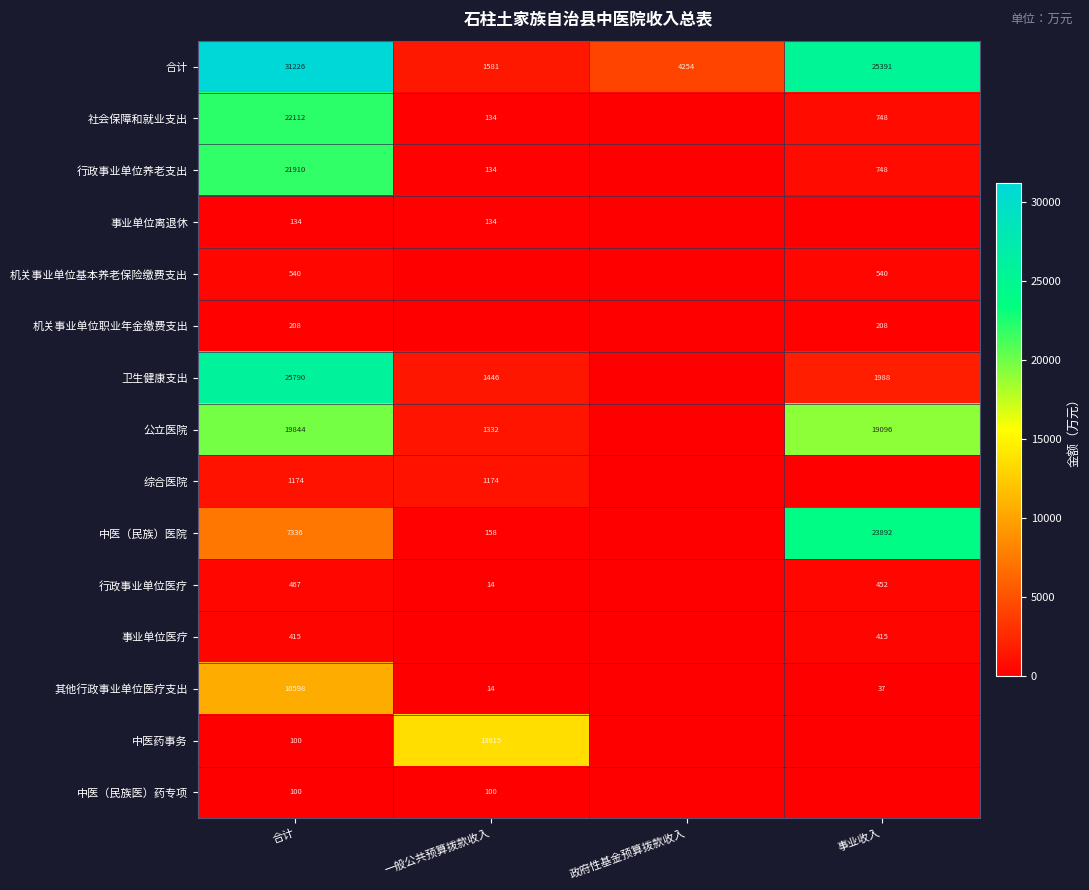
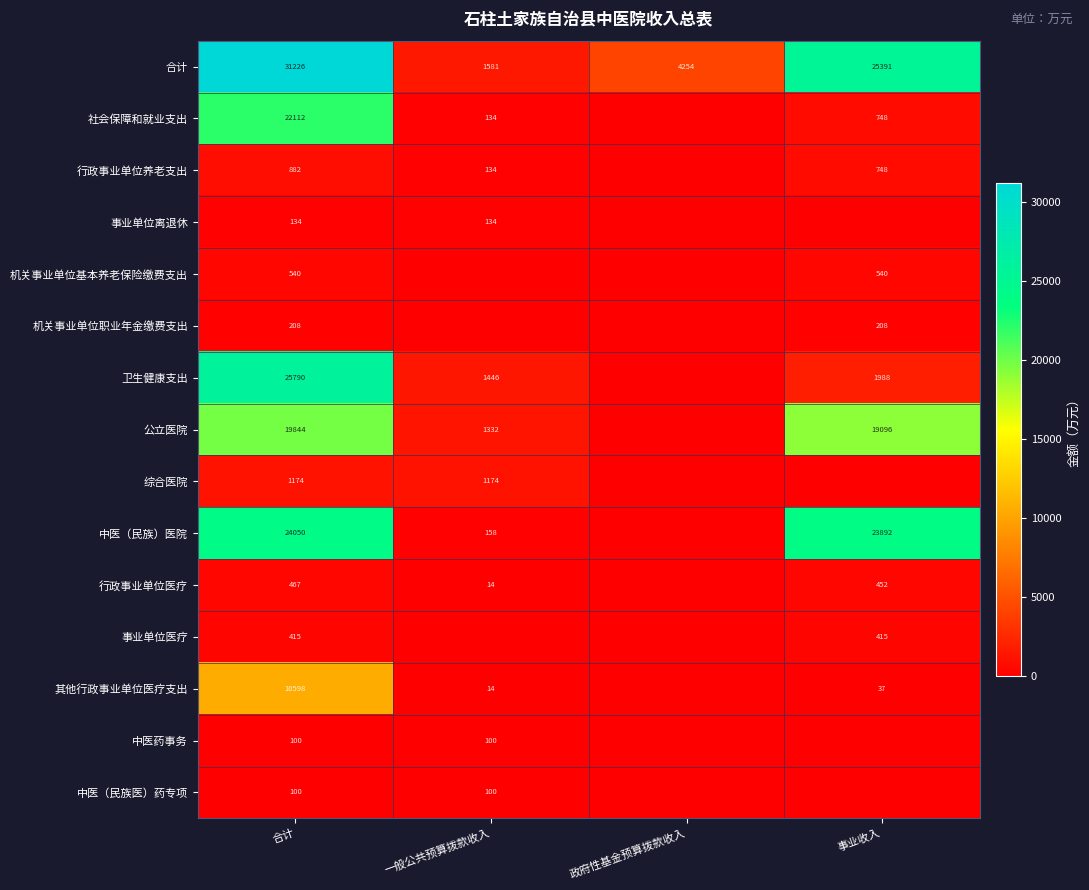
  {
    "合计": {
      "合计": 31226,
      "一般公共预算拨款收入": 1581,
      "政府性基金预算拨款收入": 4254,
      "事业收入": 25391
    },
    "社会保障和就业支出": {
      "合计": 22112,
      "一般公共预算拨款收入": 134,
      "事业收入": 748
    },
    "行政事业单位养老支出": {
-     "合计": 21910,
+     "合计": 882,
      "一般公共预算拨款收入": 134,
      "事业收入": 748
    },
    "事业单位离退休": {
      "合计": 134,
      "一般公共预算拨款收入": 134
    },
    "机关事业单位基本养老保险缴费支出": {
      "合计": 540,
      "事业收入": 540
    },
    "机关事业单位职业年金缴费支出": {
      "合计": 208,
      "事业收入": 208
    },
    "卫生健康支出": {
      "合计": 25790,
      "一般公共预算拨款收入": 1446,
      "事业收入": 1988
    },
    "公立医院": {
      "合计": 19844,
      "一般公共预算拨款收入": 1332,
      "事业收入": 19096
    },
    "综合医院": {
      "合计": 1174,
      "一般公共预算拨款收入": 1174
    },
    "中医（民族）医院": {
-     "合计": 7336,
+     "合计": 24050,
      "一般公共预算拨款收入": 158,
      "事业收入": 23892
    },
    "行政事业单位医疗": {
      "合计": 467,
      "一般公共预算拨款收入": 14,
      "事业收入": 452
    },
    "事业单位医疗": {
      "合计": 415,
      "事业收入": 415
    },
    "其他行政事业单位医疗支出": {
      "合计": 10598,
      "一般公共预算拨款收入": 14,
      "事业收入": 37
    },
    "中医药事务": {
      "合计": 100,
-     "一般公共预算拨款收入": 13615
+     "一般公共预算拨款收入": 100
    },
    "中医（民族医）药专项": {
      "合计": 100,
      "一般公共预算拨款收入": 100
    }
  }
